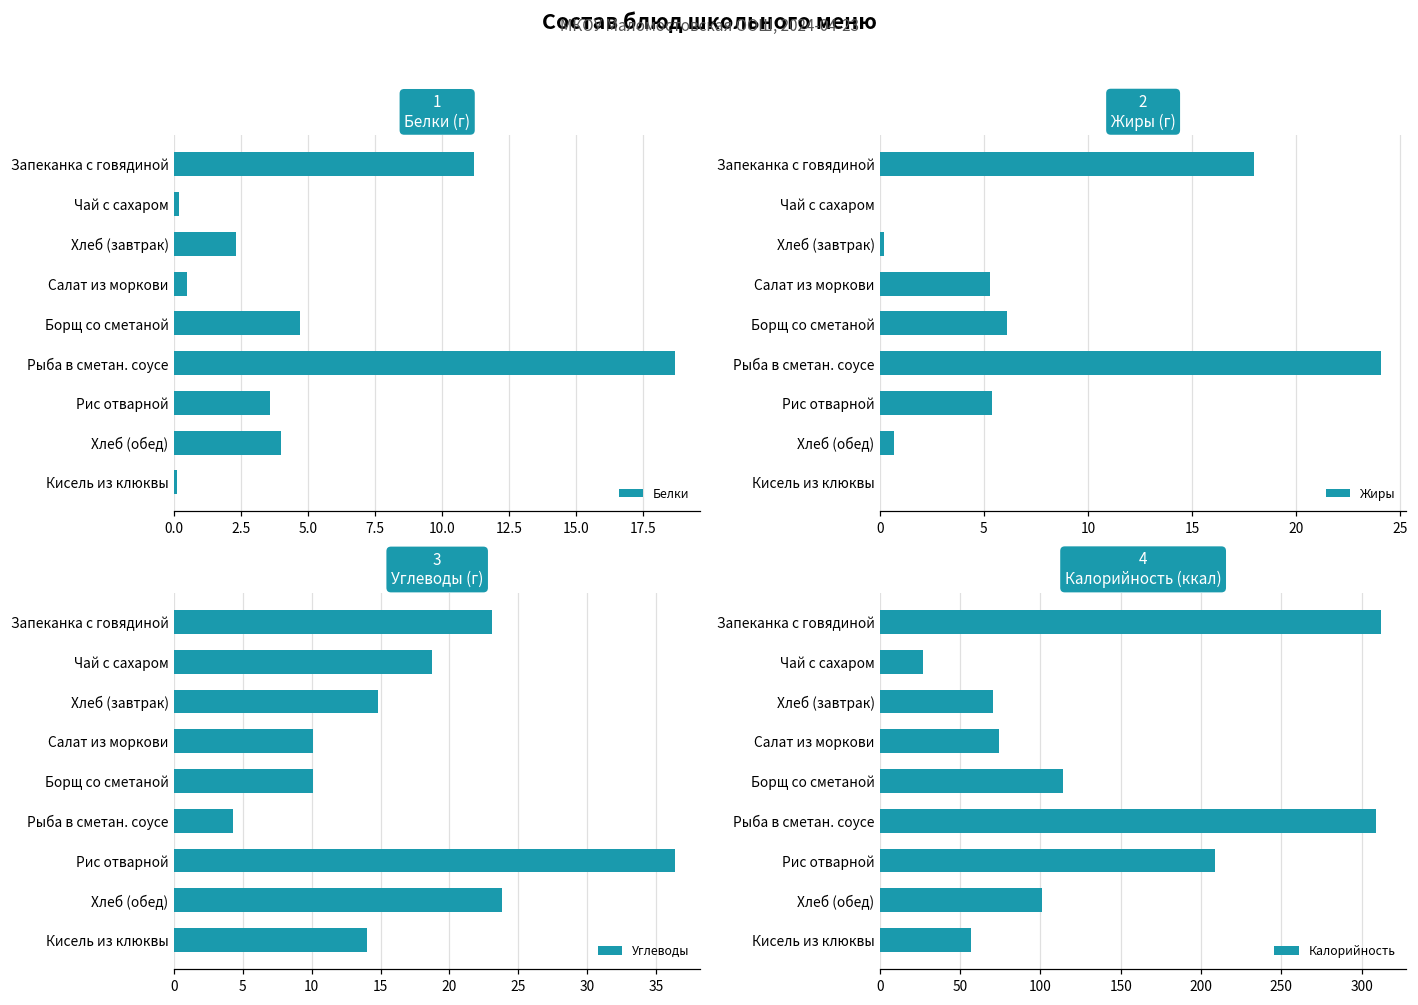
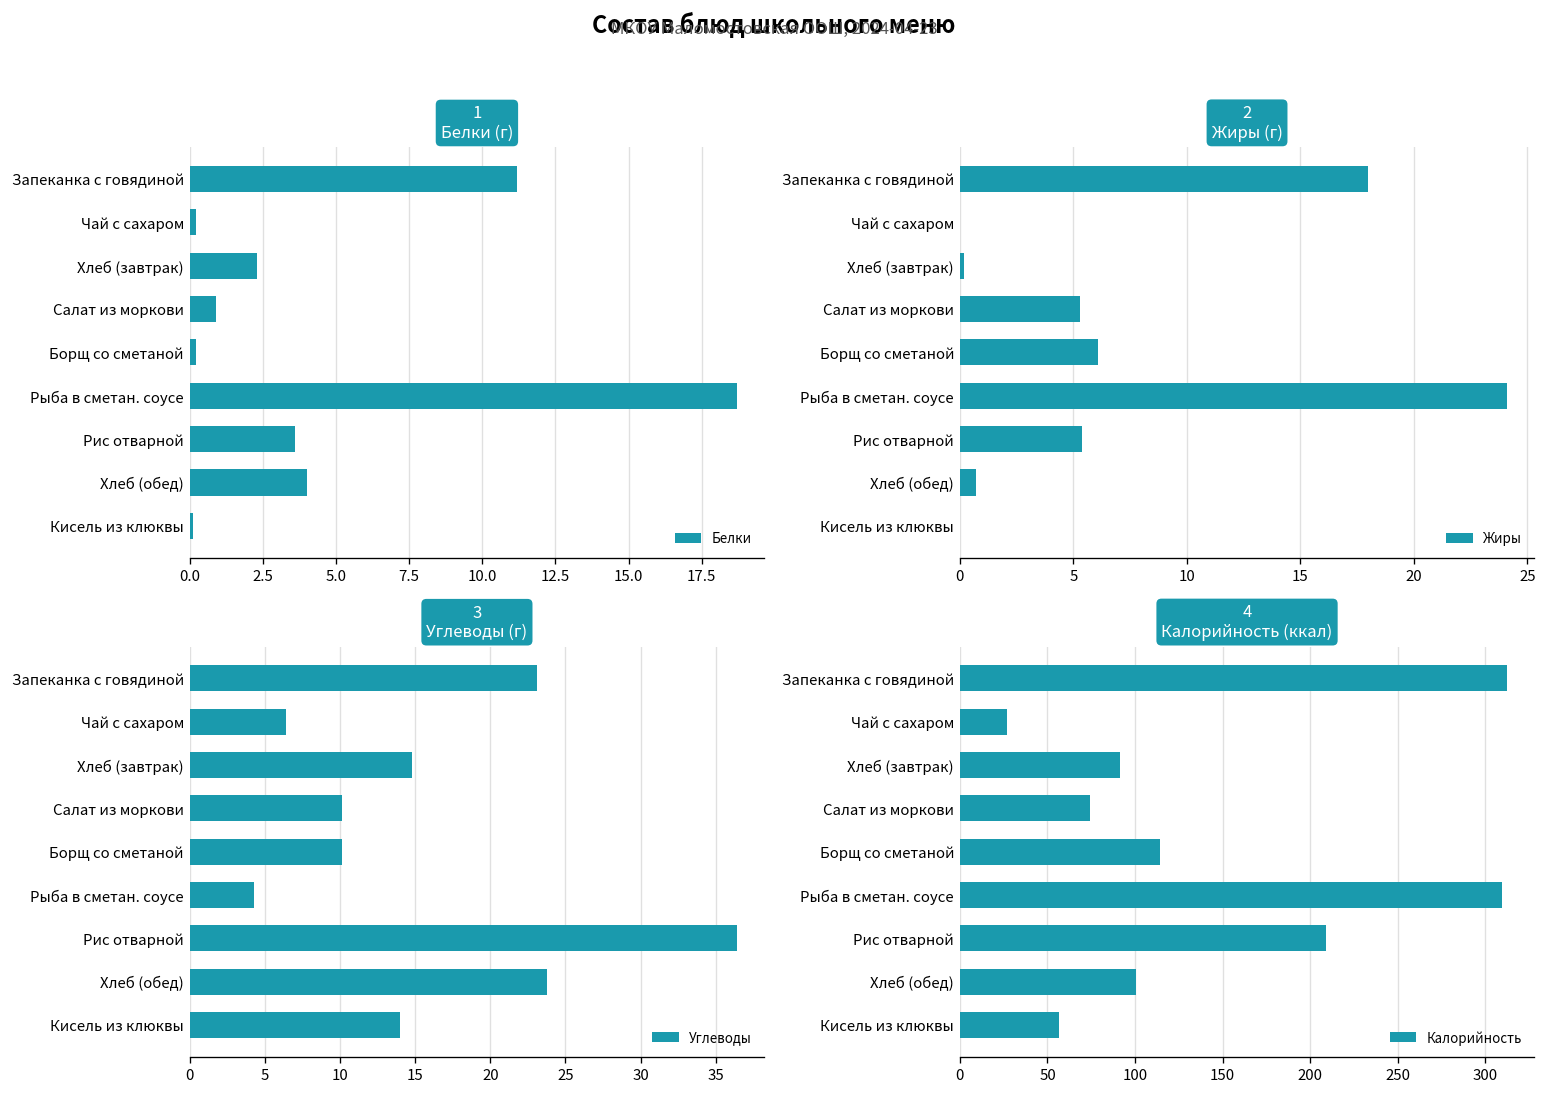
  {
    "1 Белки (г)": {
      "Запеканка с говядиной": 11.2,
      "Чай с сахаром": 0.2,
      "Хлеб (завтрак)": 2.3,
-     "Салат из моркови": 0.5,
-     "Борщ со сметаной": 4.7,
+     "Салат из моркови": 0.9,
+     "Борщ со сметаной": 0.2,
      "Рыба в сметан. соусе": 18.7,
      "Рис отварной": 3.6,
      "Хлеб (обед)": 4.0
    },
    "2 Жиры (г)": {
      "Запеканка с говядиной": 18.0,
      "Чай с сахаром": 0.0,
      "Хлеб (завтрак)": 0.2,
      "Салат из моркови": 5.3,
      "Борщ со сметаной": 6.1,
      "Рыба в сметан. соусе": 24.1,
      "Рис отварной": 5.4,
      "Хлеб (обед)": 0.7,
      "Кисель из клюквы": 0.0
    },
    "3 Углеводы (г)": {
      "Запеканка с говядиной": 23.1,
-     "Чай с сахаром": 18.7,
+     "Чай с сахаром": 6.4,
      "Хлеб (завтрак)": 14.8,
      "Салат из моркови": 10.1,
      "Борщ со сметаной": 10.1,
      "Рыба в сметан. соусе": 4.3,
      "Рис отварной": 36.4,
      "Хлеб (обед)": 23.8,
      "Кисель из клюквы": 14.0
    },
    "4 Калорийность (ккал)": {
      "Запеканка с говядиной": 312,
      "Чай с сахаром": 27,
-     "Хлеб (завтрак)": 70,
+     "Хлеб (завтрак)": 91,
      "Салат из моркови": 74,
      "Борщ со сметаной": 114,
      "Рыба в сметан. соусе": 309,
      "Рис отварной": 209,
      "Хлеб (обед)": 101,
      "Кисель из клюквы": 57
    }
  }
